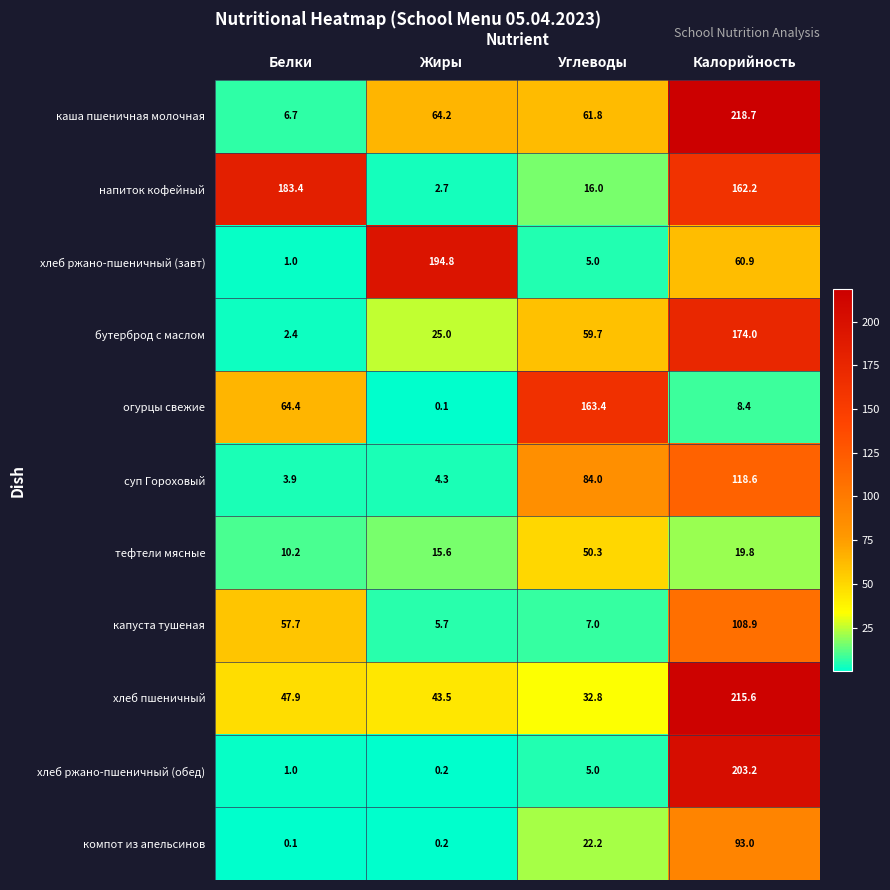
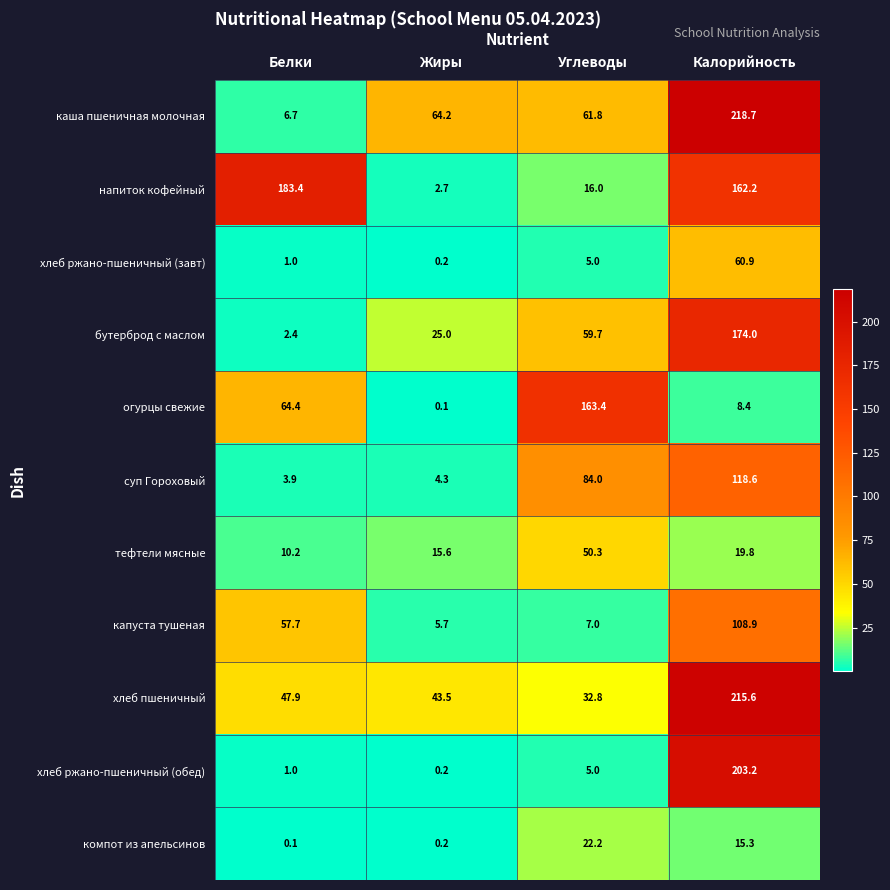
  {
    "каша пшеничная молочная": {
      "Белки": 6.7,
      "Жиры": 64.2,
      "Углеводы": 61.8,
      "Калорийность": 218.7
    },
    "напиток кофейный": {
      "Белки": 183.4,
      "Жиры": 2.7,
      "Углеводы": 16.0,
      "Калорийность": 162.2
    },
    "хлеб ржано-пшеничный (завт)": {
      "Белки": 1.0,
-     "Жиры": 194.8,
+     "Жиры": 0.2,
      "Углеводы": 5.0,
      "Калорийность": 60.9
    },
    "бутерброд с маслом": {
      "Белки": 2.4,
      "Жиры": 25.0,
      "Углеводы": 59.7,
      "Калорийность": 174.0
    },
    "огурцы свежие": {
      "Белки": 64.4,
      "Жиры": 0.1,
      "Углеводы": 163.4,
      "Калорийность": 8.4
    },
    "суп Гороховый": {
      "Белки": 3.9,
      "Жиры": 4.3,
      "Углеводы": 84.0,
      "Калорийность": 118.6
    },
    "тефтели мясные": {
      "Белки": 10.2,
      "Жиры": 15.6,
      "Углеводы": 50.3,
      "Калорийность": 19.8
    },
    "капуста тушеная": {
      "Белки": 57.7,
      "Жиры": 5.7,
      "Углеводы": 7.0,
      "Калорийность": 108.9
    },
    "хлеб пшеничный": {
      "Белки": 47.9,
      "Жиры": 43.5,
      "Углеводы": 32.8,
      "Калорийность": 215.6
    },
    "хлеб ржано-пшеничный (обед)": {
      "Белки": 1.0,
      "Жиры": 0.2,
      "Углеводы": 5.0,
      "Калорийность": 203.2
    },
    "компот из апельсинов": {
      "Белки": 0.1,
      "Жиры": 0.2,
      "Углеводы": 22.2,
-     "Калорийность": 93.0
+     "Калорийность": 15.3
    }
  }
